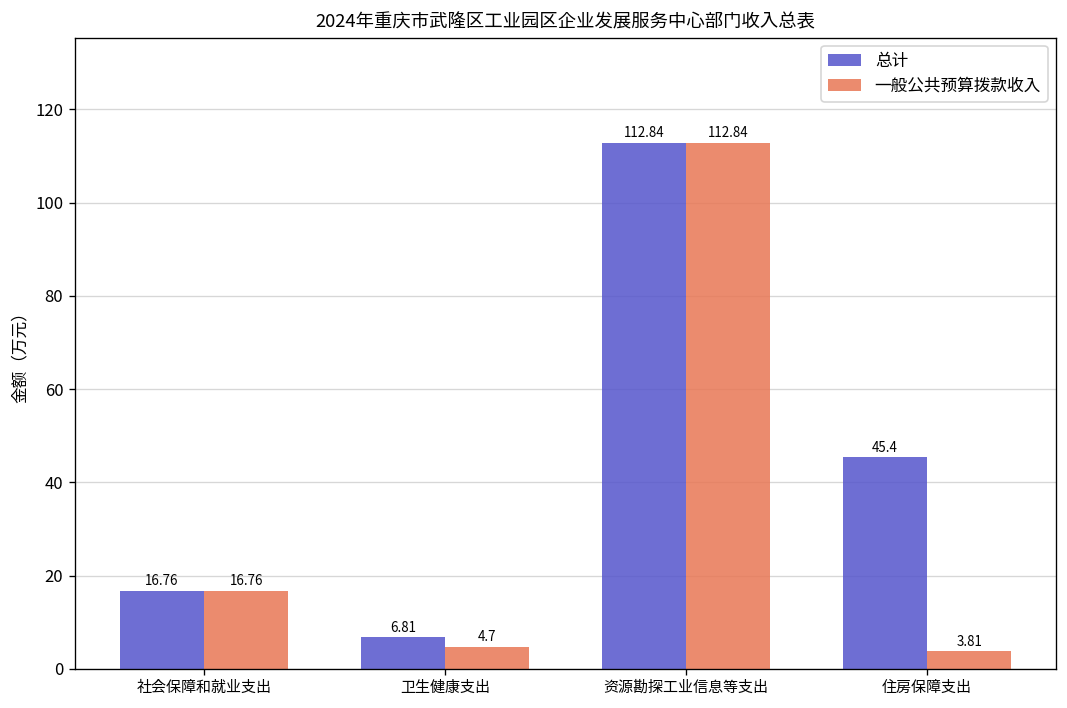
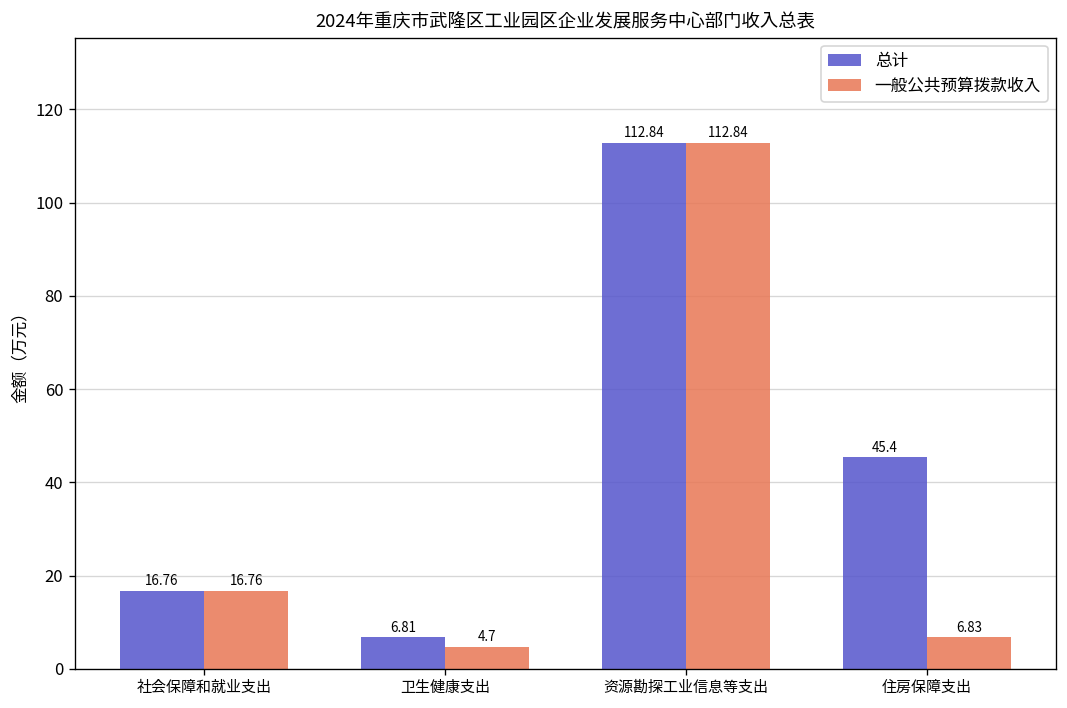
  {
    "总计": {
      "社会保障和就业支出": 16.76,
      "卫生健康支出": 6.81,
      "资源勘探工业信息等支出": 112.84,
      "住房保障支出": 45.4
    },
    "一般公共预算拨款收入": {
      "社会保障和就业支出": 16.76,
      "卫生健康支出": 4.7,
      "资源勘探工业信息等支出": 112.84,
-     "住房保障支出": 3.81
+     "住房保障支出": 6.83
    }
  }
